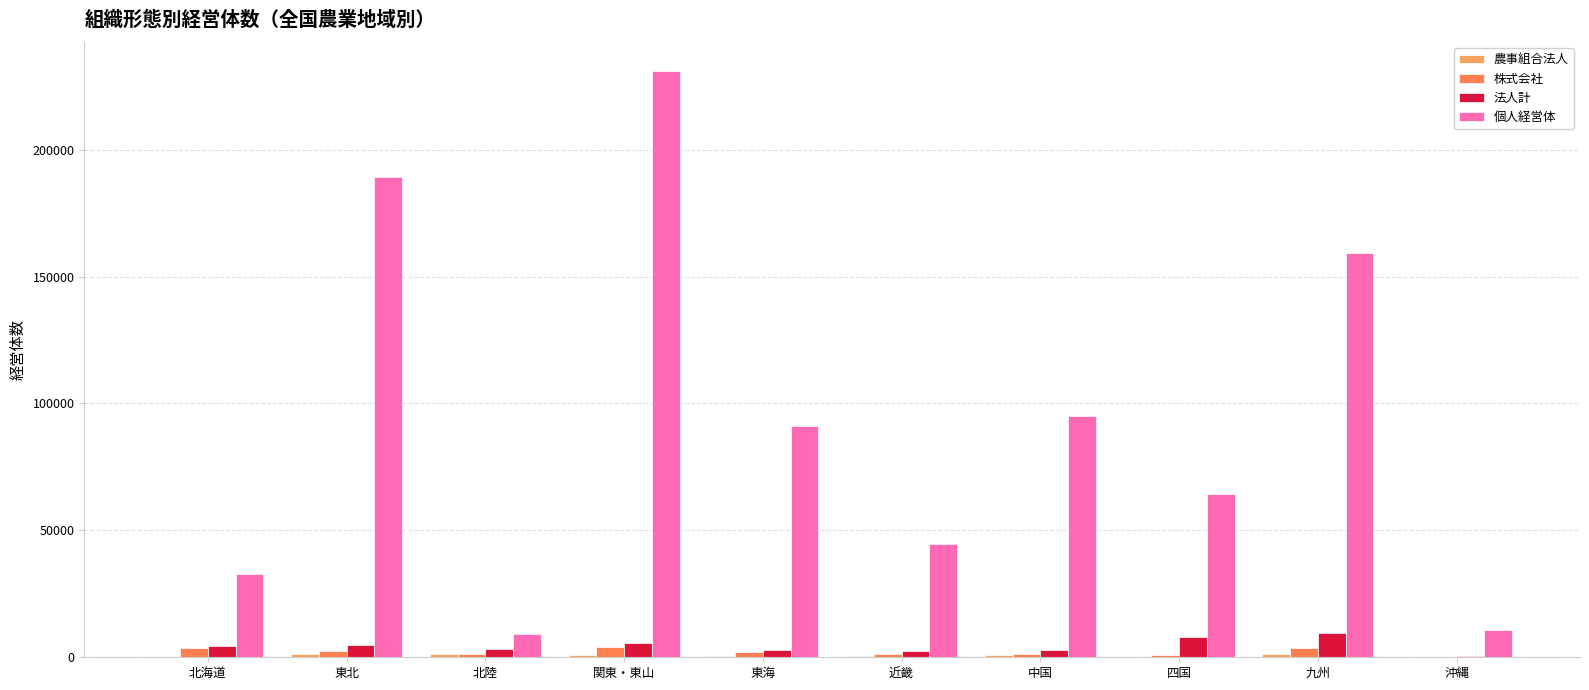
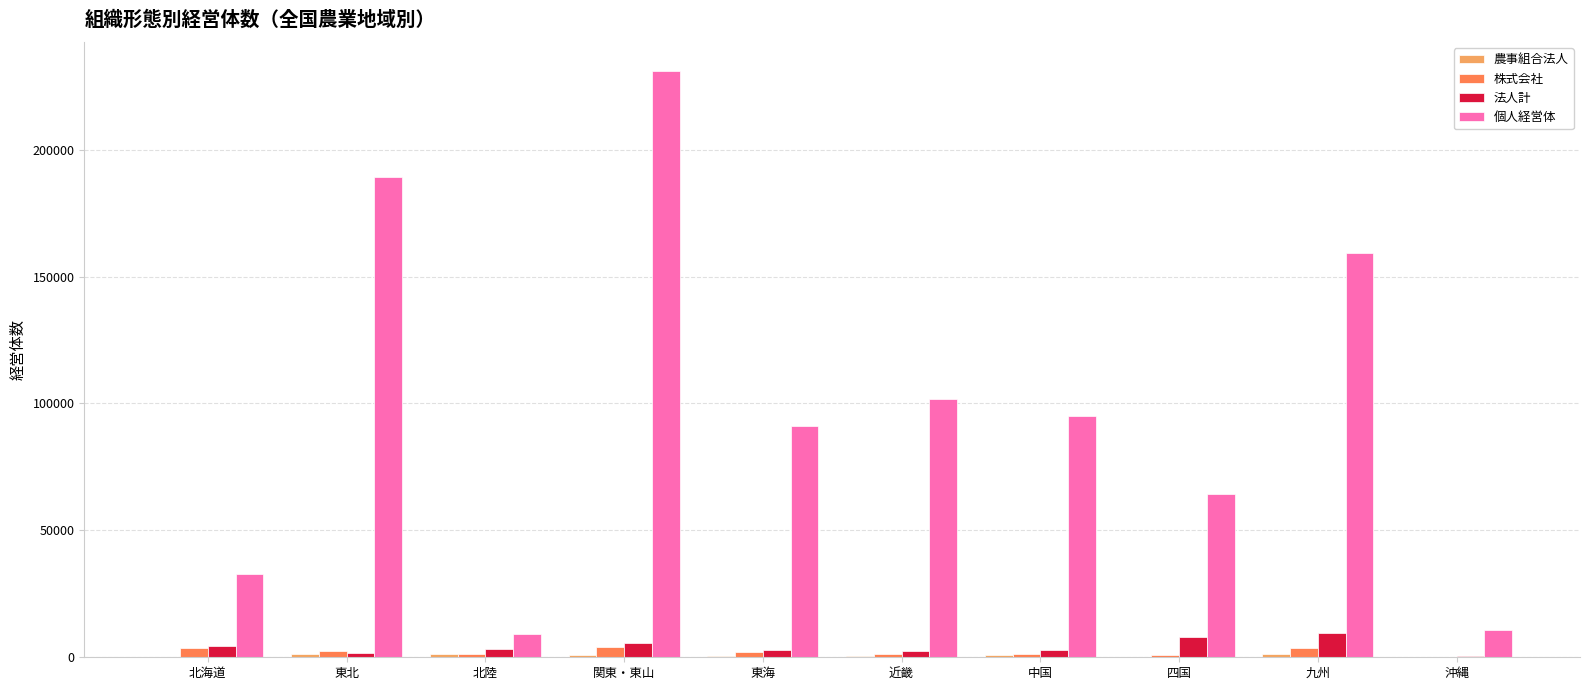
  {
    "法人計": {
      "北海道": 5000,
-     "東北": 5000,
+     "東北": 2000,
      "北陸": 3000,
      "関東・東山": 6000,
      "東海": 3000,
      "近畿": 2000,
      "中国": 3000,
      "四国": 8000,
      "九州": 9000
    },
    "個人経営体": {
      "北海道": 33000,
      "東北": 189000,
      "北陸": 9000,
      "関東・東山": 231000,
      "東海": 91000,
-     "近畿": 45000,
+     "近畿": 102000,
      "中国": 95000,
      "四国": 64000,
      "九州": 159000,
      "沖縄": 11000
    }
  }
